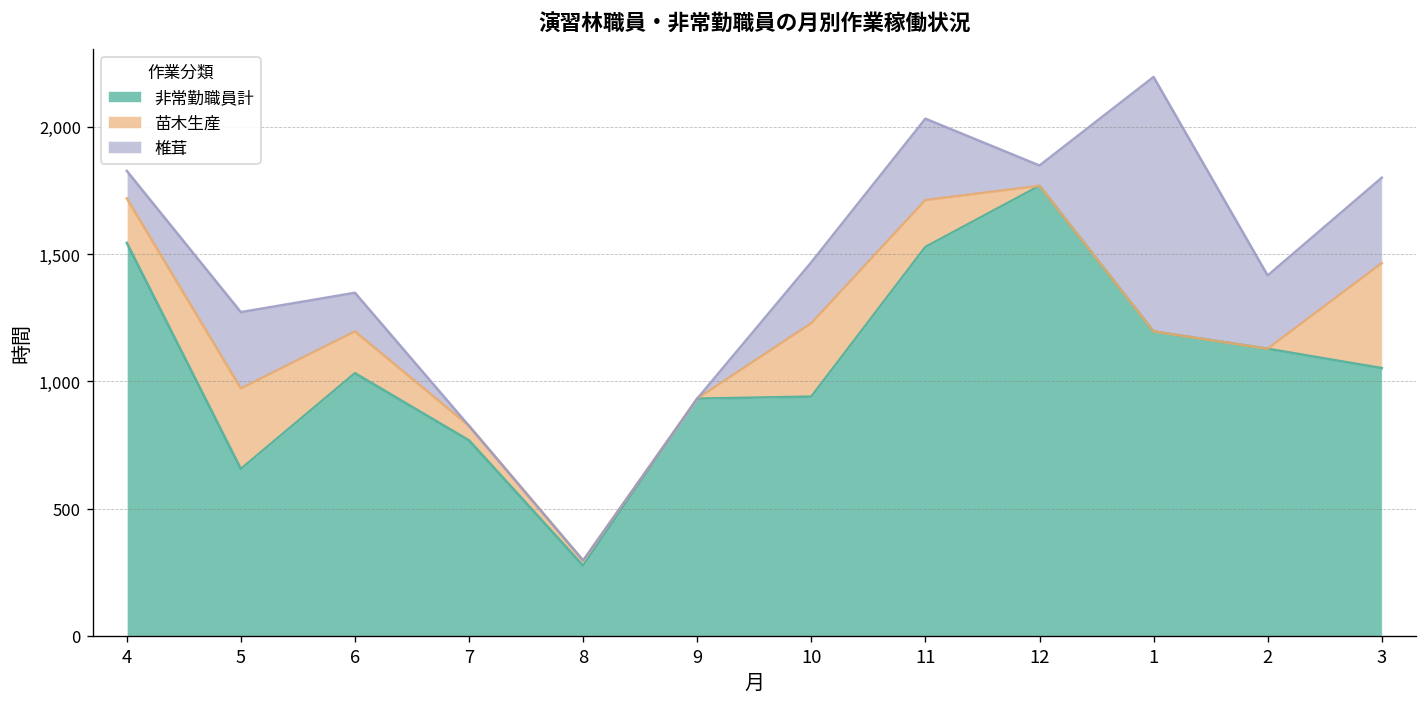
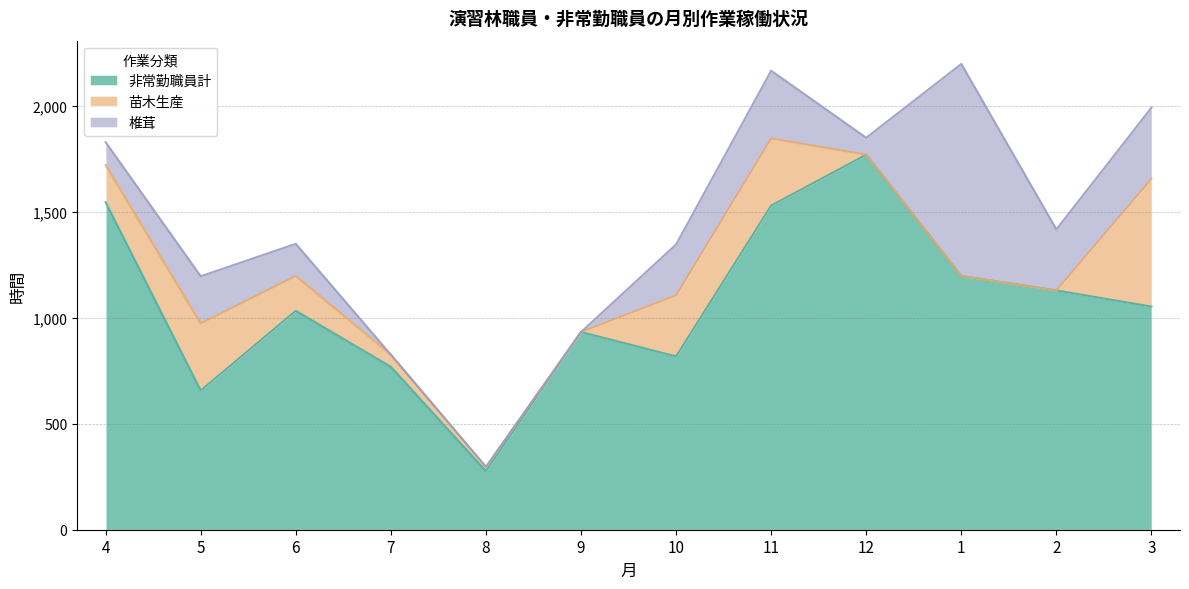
  {
    "非常勤職員計": {
      "4": "1,540",
      "5": "660",
      "6": "1,030",
      "7": "770",
      "8": "280",
-     "10": "940",
+     "10": "820",
      "11": "1,530",
      "3": "1,050"
    },
    "苗木生産": {
      "4": "180",
      "5": "320",
      "6": "160",
      "10": "290",
-     "11": "180",
-     "3": "410"
+     "11": "320",
+     "3": "600"
    },
    "椎茸": {
      "4": "110",
-     "5": "300",
+     "5": "220",
      "6": "150",
      "10": "240",
      "11": "320",
      "12": "80",
      "1": "1,000",
      "2": "290",
      "3": "340"
    }
  }
